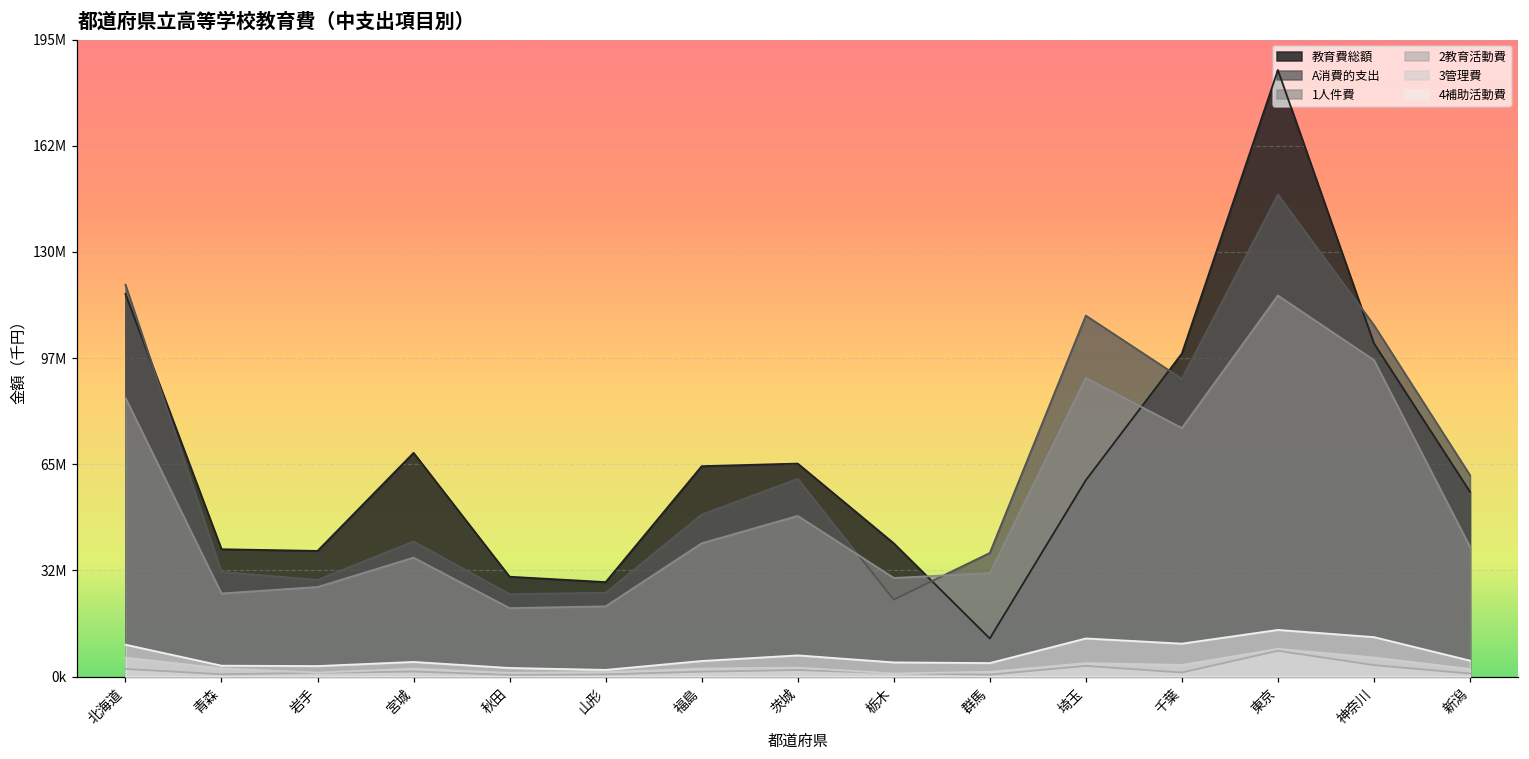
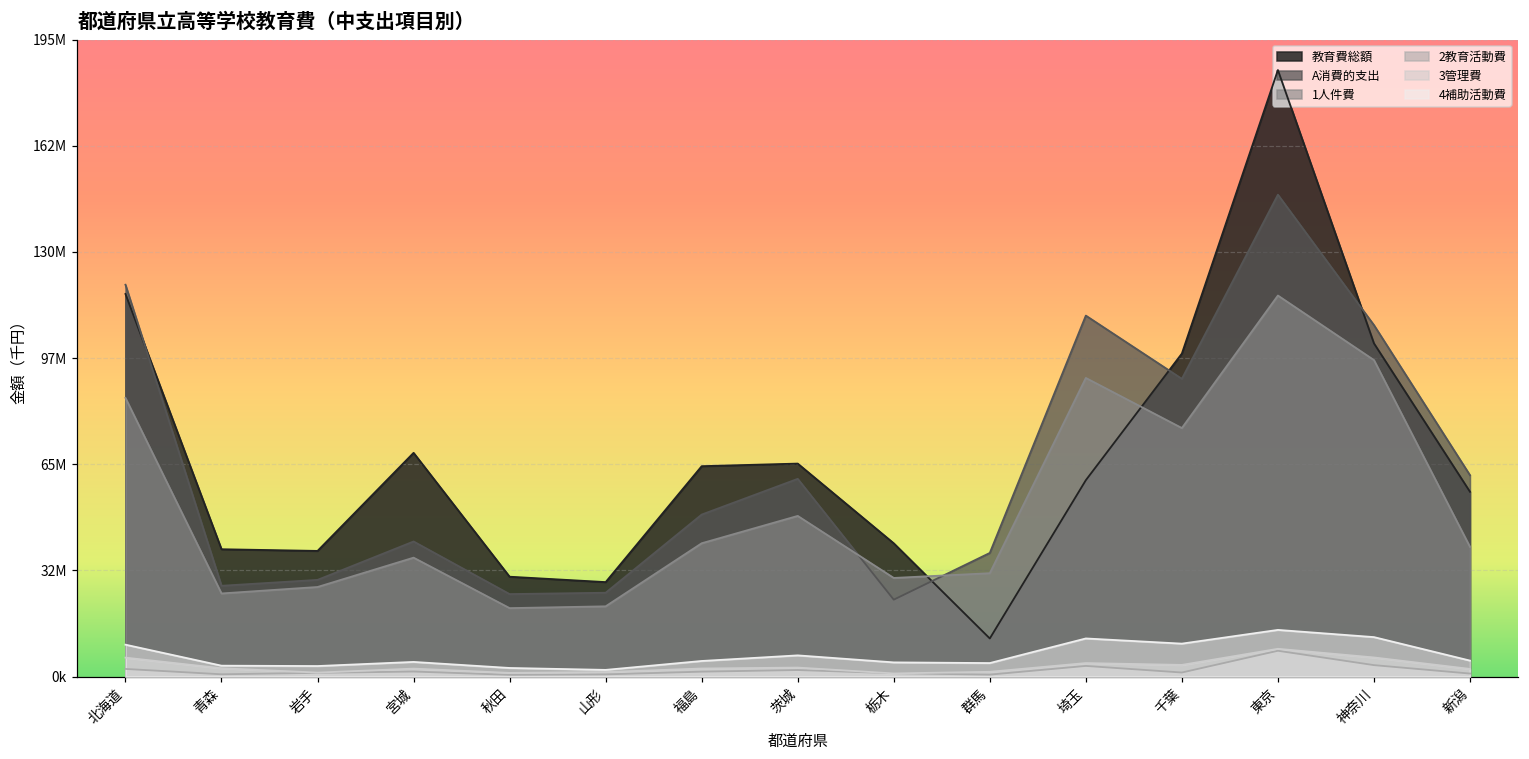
  {
    "教育費総額": {
      "北海道": 117000000,
      "青森": 39000000,
      "岩手": 38000000,
      "宮城": 69000000,
      "秋田": 31000000,
      "山形": 29000000,
      "福島": 64000000,
      "茨城": 65000000,
      "栃木": 41000000,
      "群馬": 12000000,
      "埼玉": 60000000,
      "千葉": 99000000,
      "神奈川": 102000000,
      "新潟": 57000000
    },
    "A消費的支出": {
      "北海道": 120000000,
-     "青森": 32000000,
+     "青森": 28000000,
      "岩手": 30000000,
      "宮城": 41000000,
      "秋田": 25000000,
      "山形": 26000000,
      "福島": 50000000,
      "茨城": 61000000,
      "栃木": 24000000,
      "群馬": 38000000,
      "埼玉": 111000000,
      "千葉": 91000000,
      "東京": 148000000,
      "神奈川": 108000000,
      "新潟": 62000000
    }
  }
